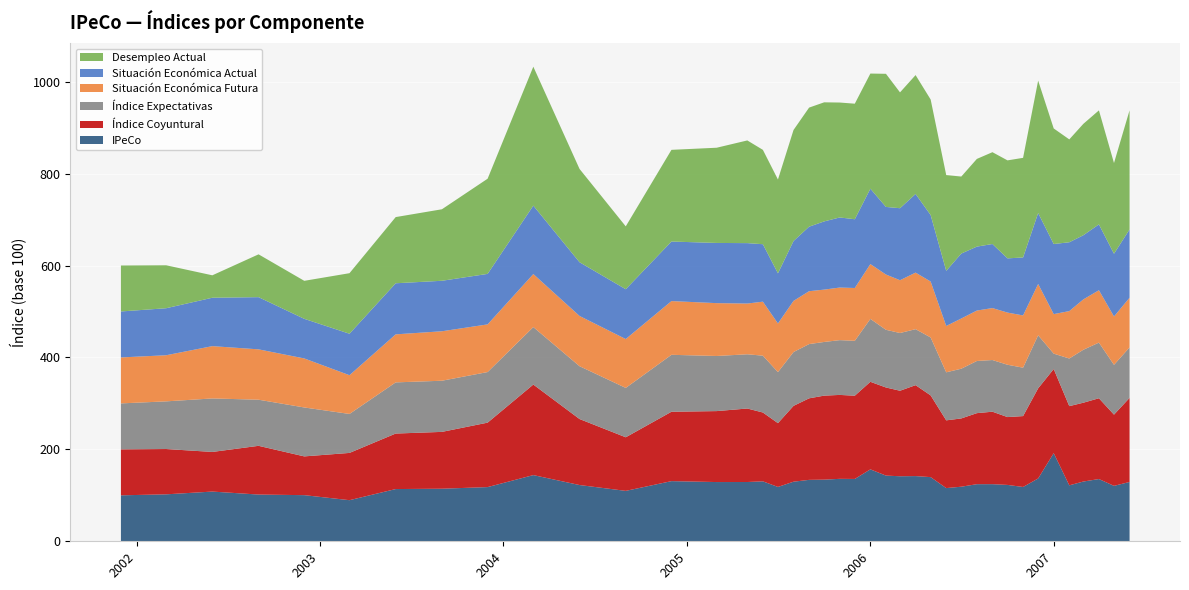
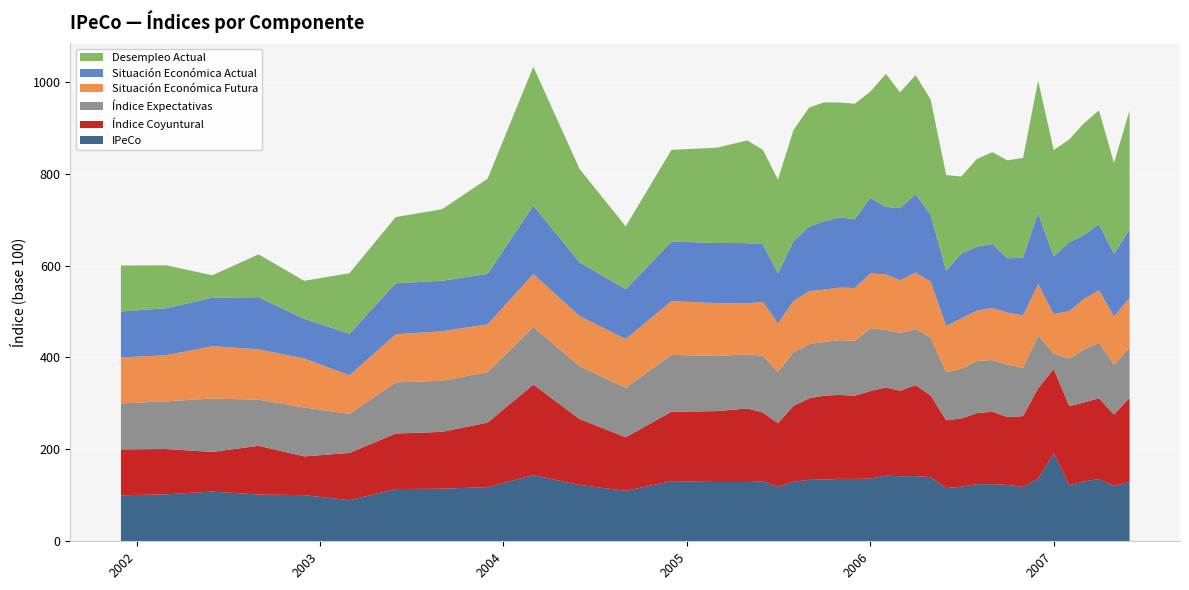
  {
    "IPeCo": {
-     "2006": 160,
+     "2006": 140,
      "2007": 190
    },
    "Índice Coyuntural": {
      "2006": 190,
      "2007": 180
    },
    "Índice Expectativas": {
      "2006": 140,
      "2007": 30
    },
    "Situación Económica Futura": {
      "2006": 120,
      "2007": 90
    },
    "Situación Económica Actual": {
      "2006": 160,
-     "2007": 150
+     "2007": 130
    },
    "Desempleo Actual": {
-     "2006": 250,
-     "2007": 250
+     "2006": 230,
+     "2007": 230
    }
  }
